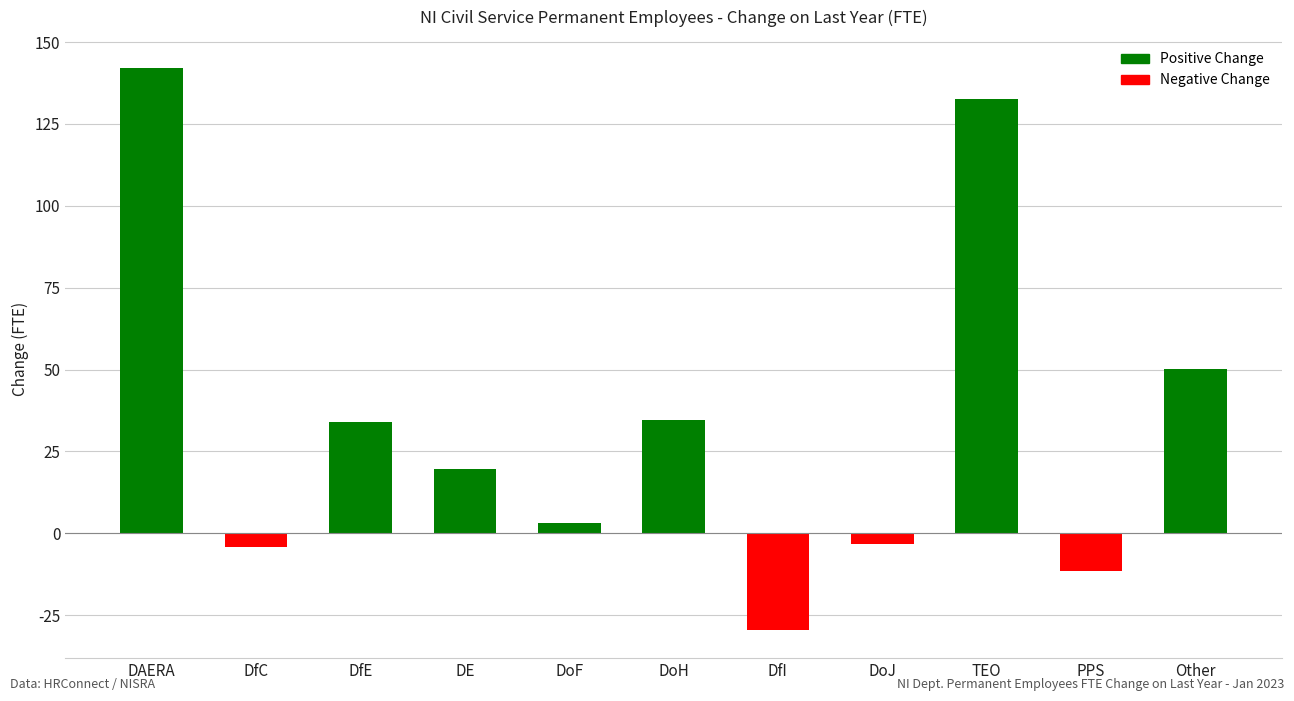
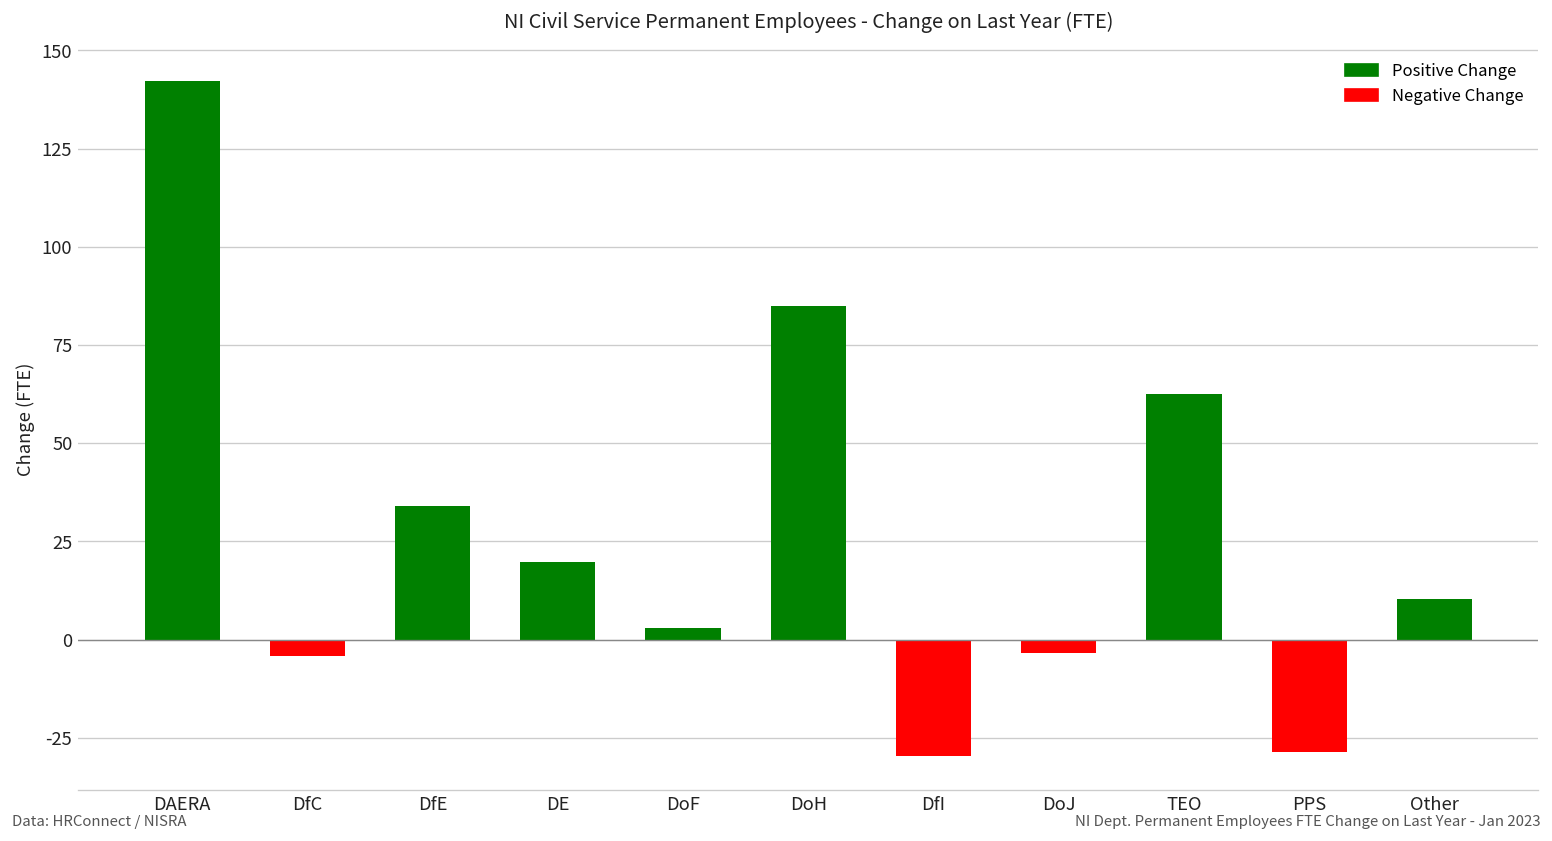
  {
    "DAERA": 142,
    "DfC": -4,
    "DfE": 34,
    "DE": 20,
    "DoF": 3,
-   "DoH": 35,
+   "DoH": 85,
    "DfI": -30,
    "DoJ": -3,
-   "TEO": 133,
-   "PPS": -12,
-   "Other": 50
+   "TEO": 62,
+   "PPS": -28,
+   "Other": 10
  }
